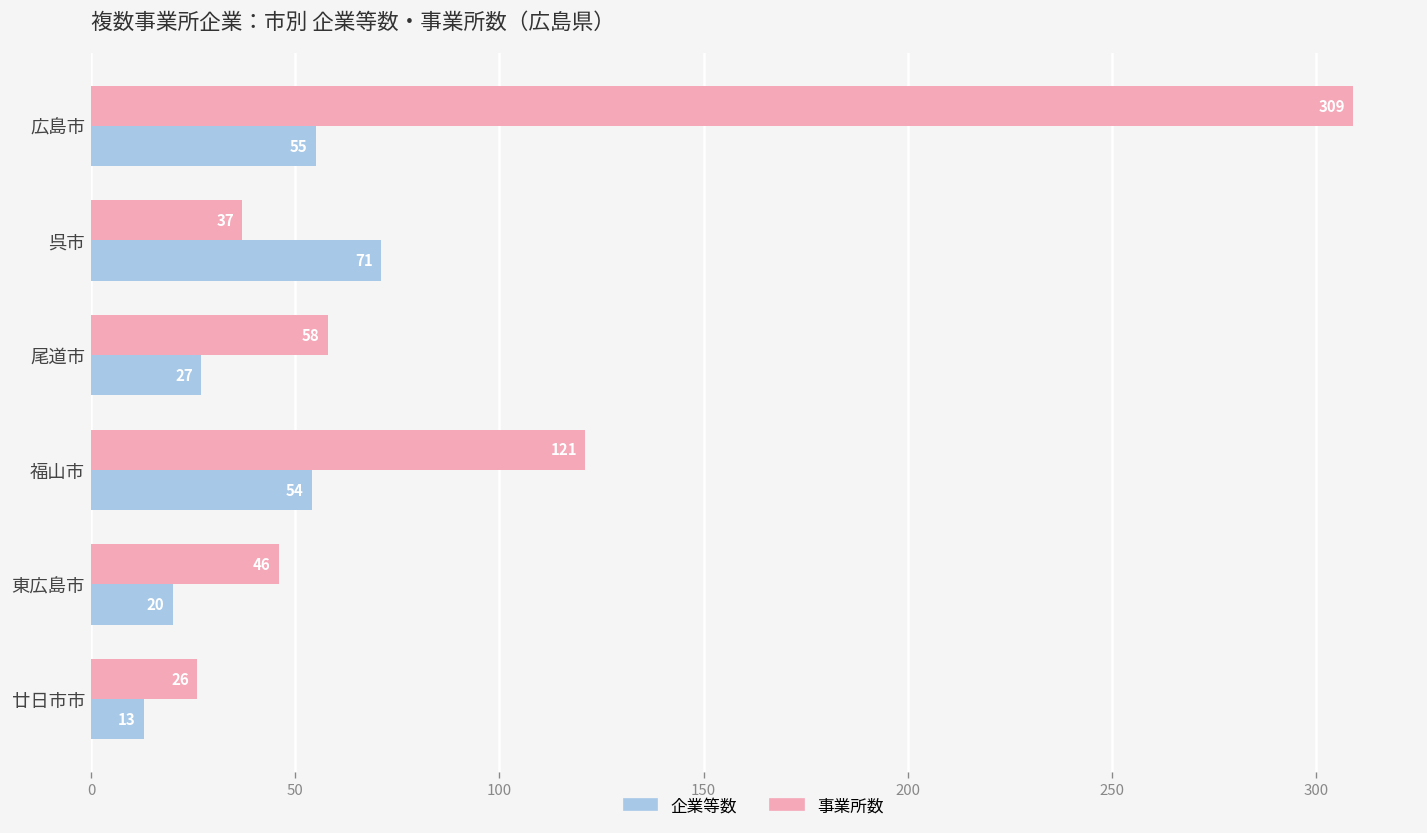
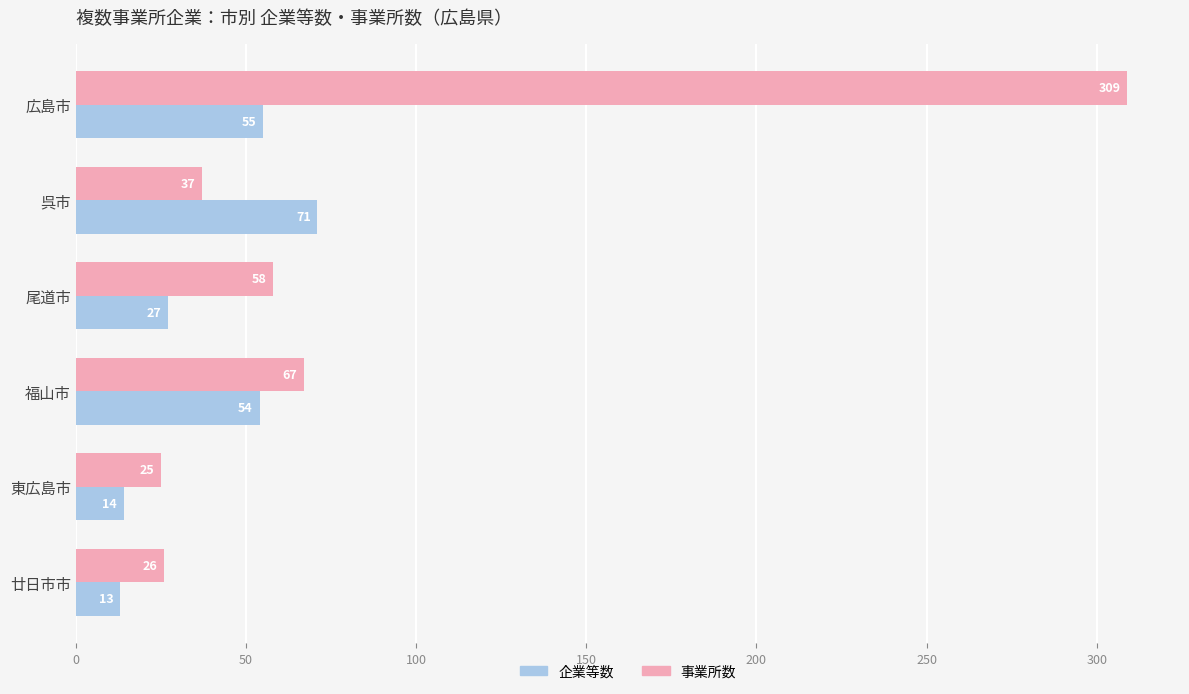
  {
    "企業等数": {
      "広島市": 55,
      "呉市": 71,
      "尾道市": 27,
      "福山市": 54,
-     "東広島市": 20,
+     "東広島市": 14,
      "廿日市市": 13
    },
    "事業所数": {
      "広島市": 309,
      "呉市": 37,
      "尾道市": 58,
-     "福山市": 121,
-     "東広島市": 46,
+     "福山市": 67,
+     "東広島市": 25,
      "廿日市市": 26
    }
  }
